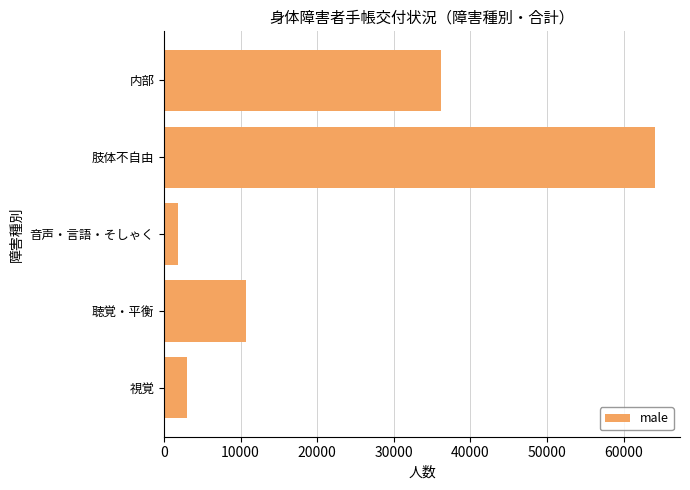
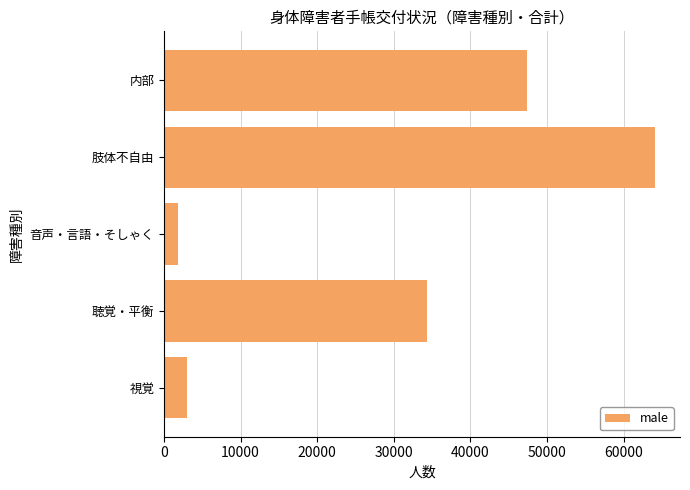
  {
-   "内部": 36000,
+   "内部": 47000,
    "肢体不自由": 64000,
    "音声・言語・そしゃく": 2000,
-   "聴覚・平衡": 11000,
+   "聴覚・平衡": 34000,
    "視覚": 3000
  }
